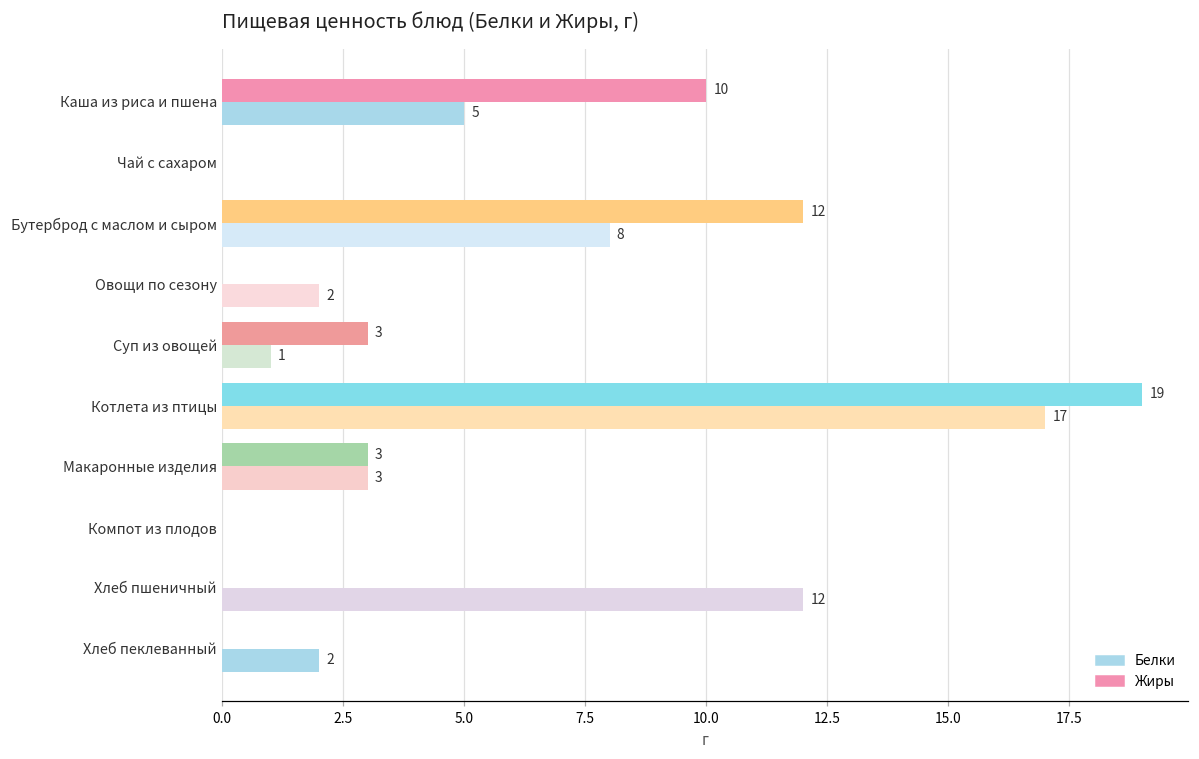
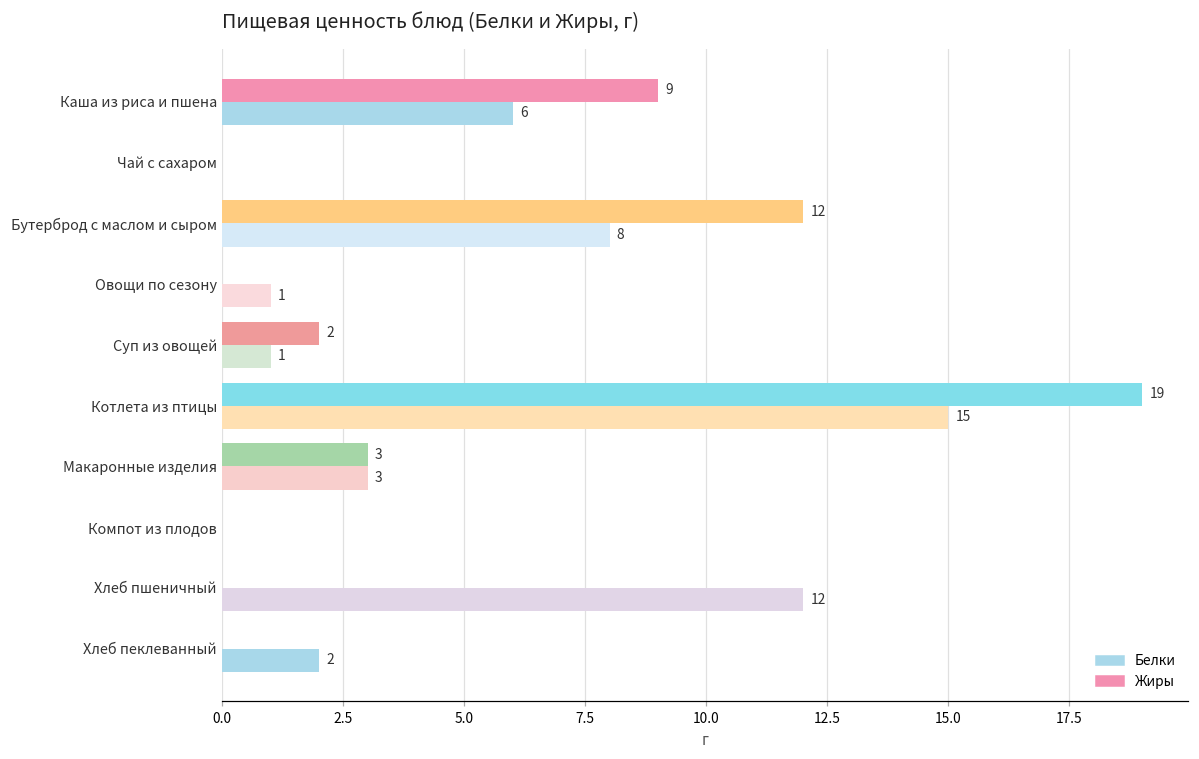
  {
    "Белки": {
-     "Каша из риса и пшена": 5,
+     "Каша из риса и пшена": 6,
      "Бутерброд с маслом и сыром": 8,
-     "Овощи по сезону": 2,
+     "Овощи по сезону": 1,
      "Суп из овощей": 1,
-     "Котлета из птицы": 17,
+     "Котлета из птицы": 15,
      "Макаронные изделия": 3,
      "Хлеб пшеничный": 12,
      "Хлеб пеклеванный": 2
    },
    "Жиры": {
-     "Каша из риса и пшена": 10,
+     "Каша из риса и пшена": 9,
      "Бутерброд с маслом и сыром": 12,
-     "Суп из овощей": 3,
+     "Суп из овощей": 2,
      "Котлета из птицы": 19,
      "Макаронные изделия": 3
    }
  }
